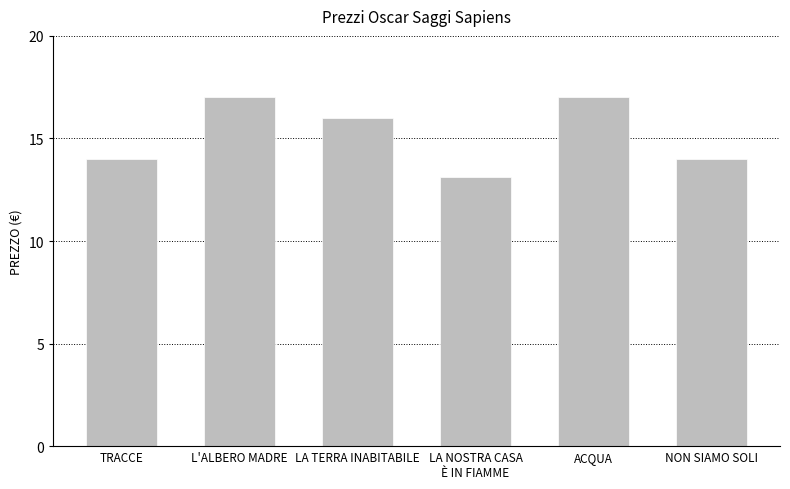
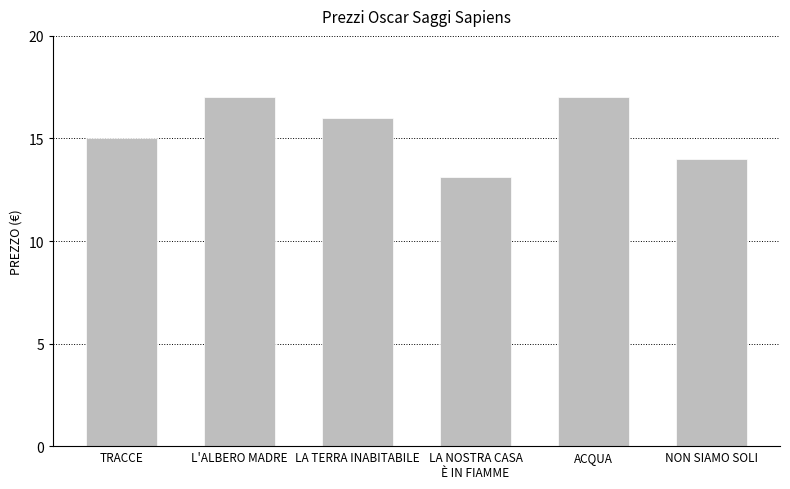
  {
-   "TRACCE": 14,
+   "TRACCE": 15,
    "L'ALBERO MADRE": 17,
    "LA TERRA INABITABILE": 16,
    "LA NOSTRA CASA È IN FIAMME": 13,
    "ACQUA": 17,
    "NON SIAMO SOLI": 14
  }
